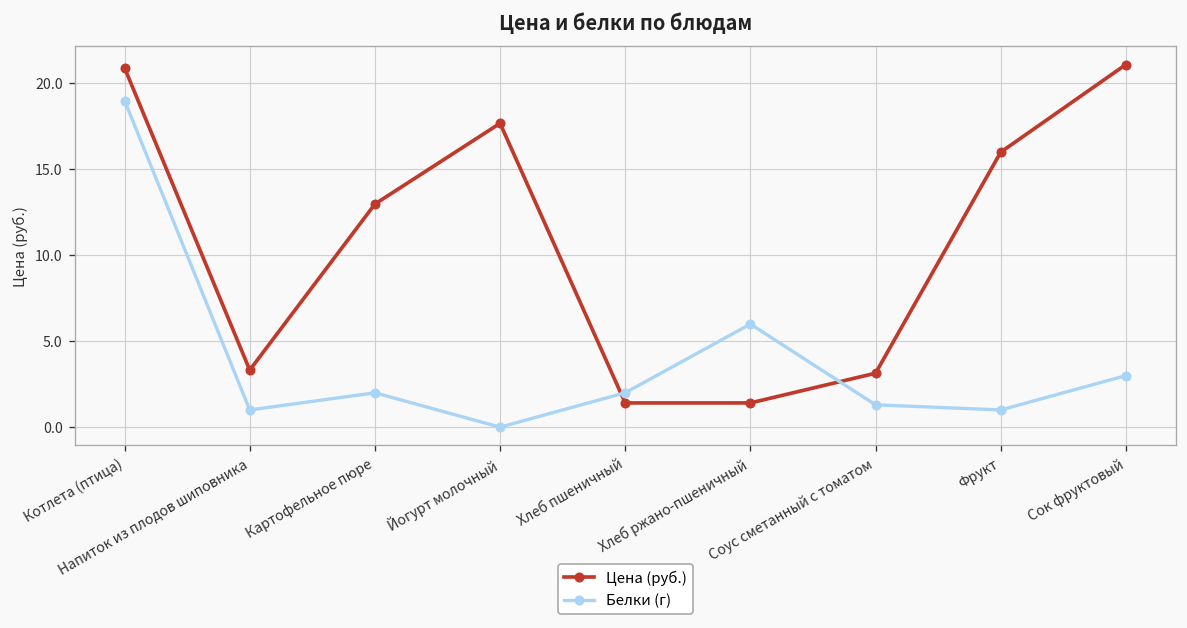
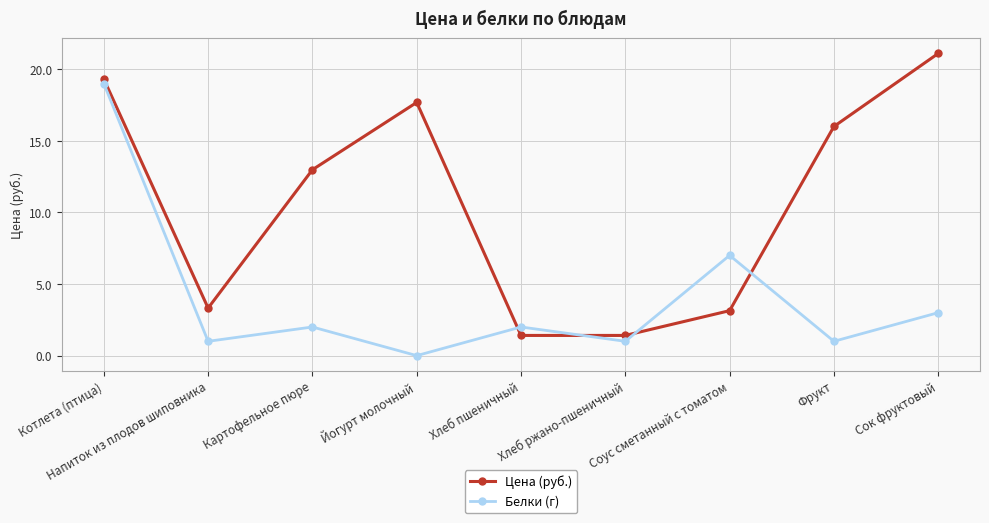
  {
    "Цена (руб.)": {
-     "Котлета (птица)": 20.9,
+     "Котлета (птица)": 19.3,
      "Напиток из плодов шиповника": 3.3,
      "Картофельное пюре": 13.0,
      "Йогурт молочный": 17.7,
      "Хлеб пшеничный": 1.4,
      "Хлеб ржано-пшеничный": 1.4,
      "Соус сметанный с томатом": 3.1,
      "Фрукт": 16.0,
      "Сок фруктовый": 21.1
    },
    "Белки (г)": {
      "Котлета (птица)": 19.0,
      "Напиток из плодов шиповника": 1.0,
      "Картофельное пюре": 2.0,
      "Йогурт молочный": 0.0,
      "Хлеб пшеничный": 2.0,
-     "Хлеб ржано-пшеничный": 6,
-     "Соус сметанный с томатом": 1.3,
+     "Хлеб ржано-пшеничный": 1,
+     "Соус сметанный с томатом": 7.0,
      "Фрукт": 1.0,
      "Сок фруктовый": 3.0
    }
  }
